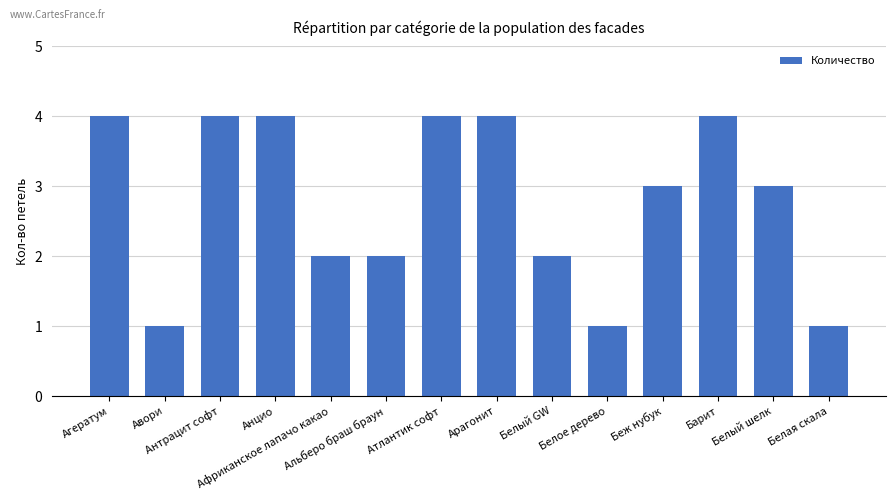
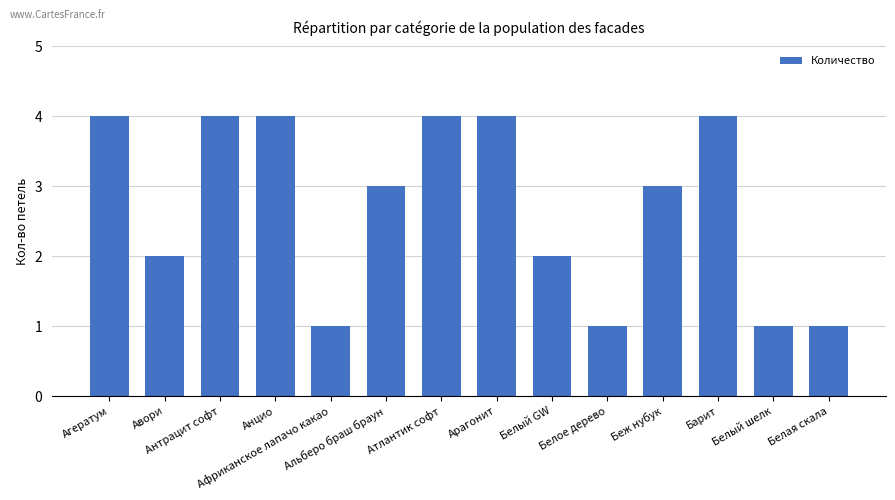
  {
    "Агератум": 4,
-   "Авори": 1,
+   "Авори": 2,
    "Антрацит софт": 4,
    "Анцио": 4,
-   "Африканское лапачо какао": 2,
-   "Альберо браш браун": 2,
+   "Африканское лапачо какао": 1,
+   "Альберо браш браун": 3,
    "Атлантик софт": 4,
    "Арагонит": 4,
    "Белый GW": 2,
    "Белое дерево": 1,
    "Беж нубук": 3,
    "Барит": 4,
-   "Белый шелк": 3,
+   "Белый шелк": 1,
    "Белая скала": 1
  }
